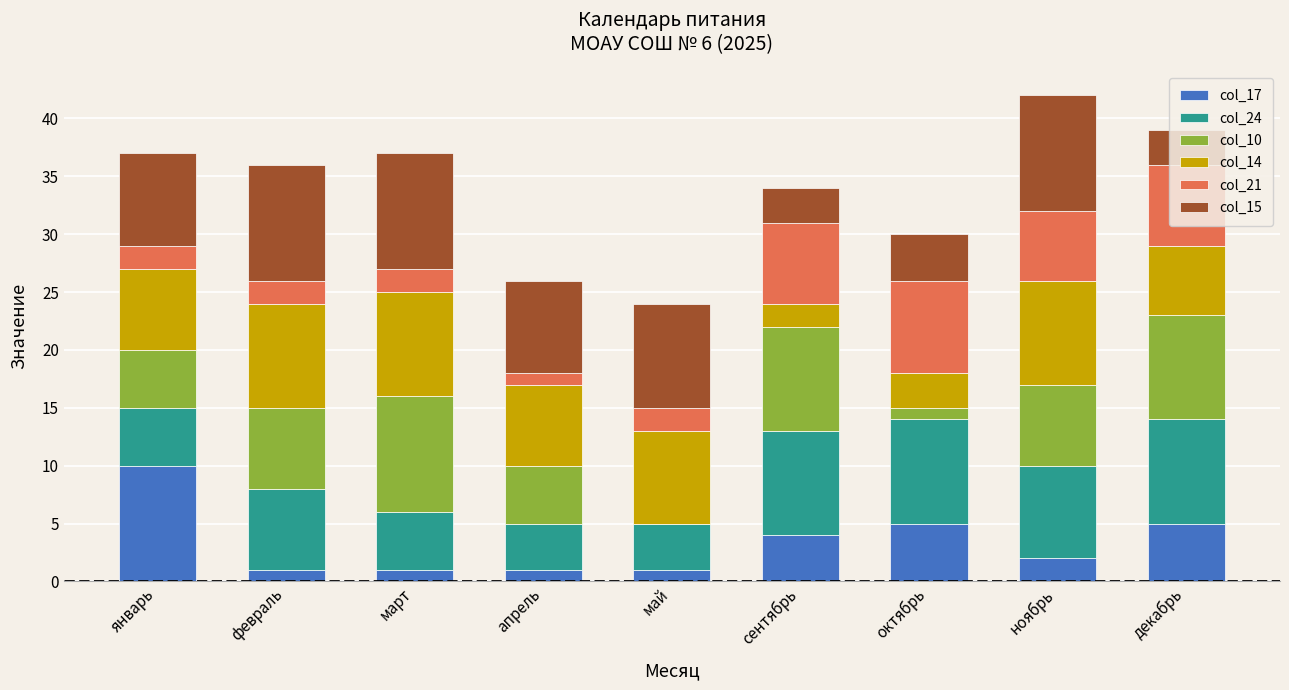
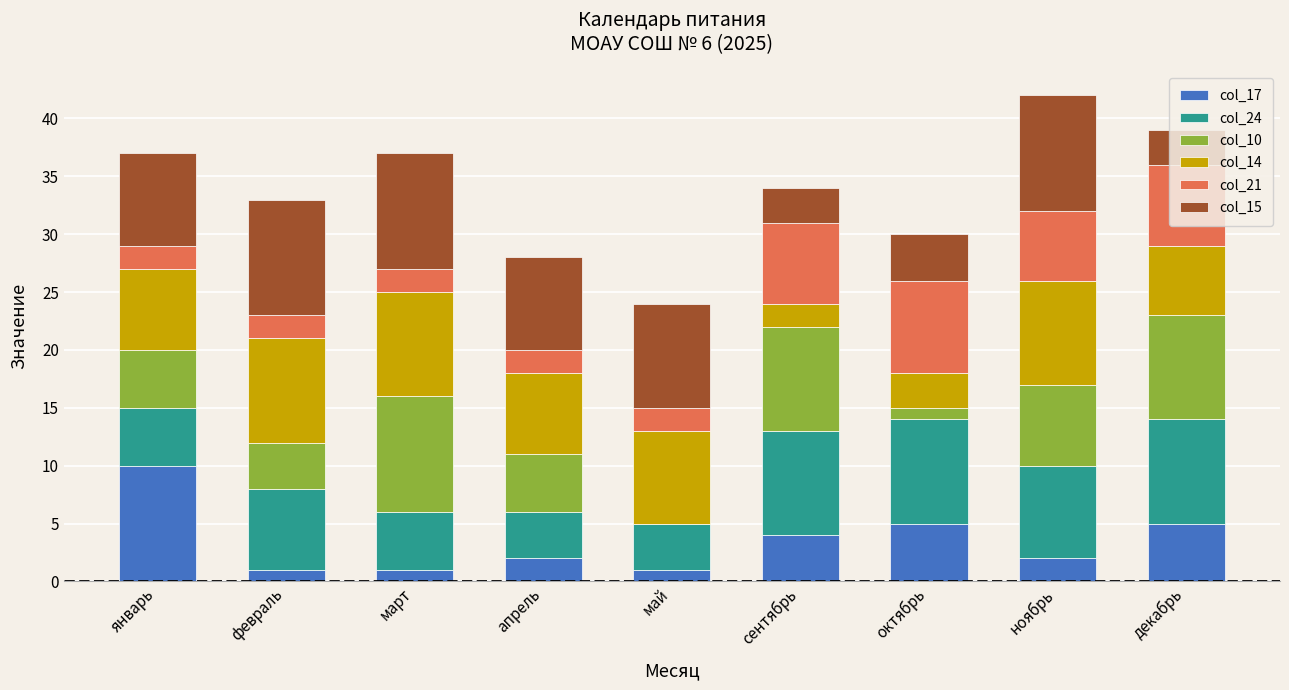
  {
    "col_17": {
      "январь": 10,
      "февраль": 1,
      "март": 1,
-     "апрель": 1,
+     "апрель": 2,
      "май": 1,
      "сентябрь": 4,
      "октябрь": 5,
      "ноябрь": 2,
      "декабрь": 5
    },
    "col_24": {
      "январь": 5,
      "февраль": 7,
      "март": 5,
      "апрель": 4,
      "май": 4,
      "сентябрь": 9,
      "октябрь": 9,
      "ноябрь": 8,
      "декабрь": 9
    },
    "col_10": {
      "январь": 5,
-     "февраль": 7,
+     "февраль": 4,
      "март": 10,
      "апрель": 5,
      "май": 0,
      "сентябрь": 9,
      "октябрь": 1,
      "ноябрь": 7,
      "декабрь": 9
    },
    "col_14": {
      "январь": 7,
      "февраль": 9,
      "март": 9,
      "апрель": 7,
      "май": 8,
      "сентябрь": 2,
      "октябрь": 3,
      "ноябрь": 9,
      "декабрь": 6
    },
    "col_21": {
      "январь": 2,
      "февраль": 2,
      "март": 2,
-     "апрель": 1,
+     "апрель": 2,
      "май": 2,
      "сентябрь": 7,
      "октябрь": 8,
      "ноябрь": 6
    },
    "col_15": {
      "январь": 8,
      "февраль": 10,
      "март": 10,
      "апрель": 8,
      "май": 9,
      "сентябрь": 3,
      "октябрь": 4,
      "ноябрь": 10
    }
  }
